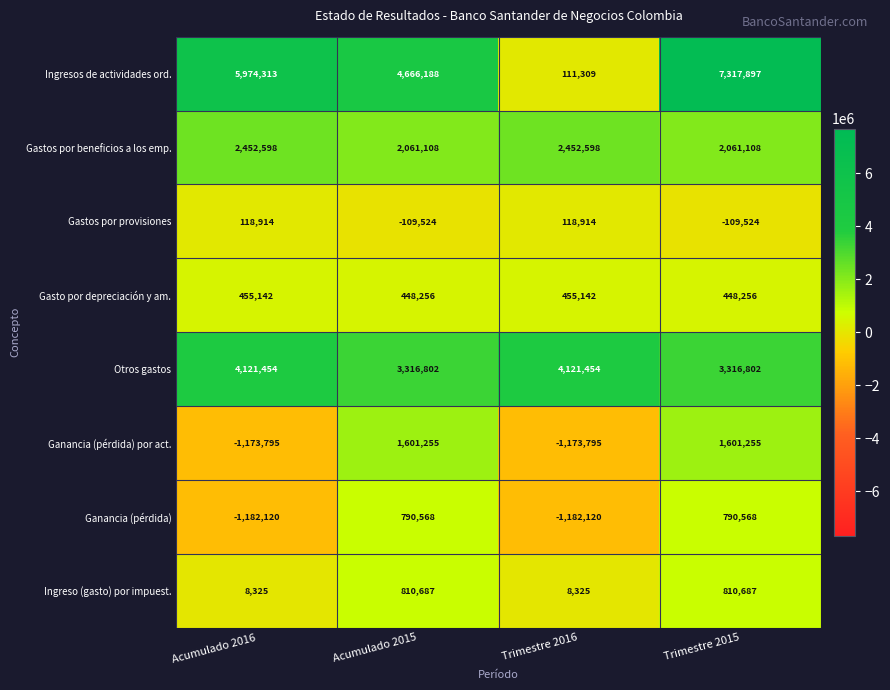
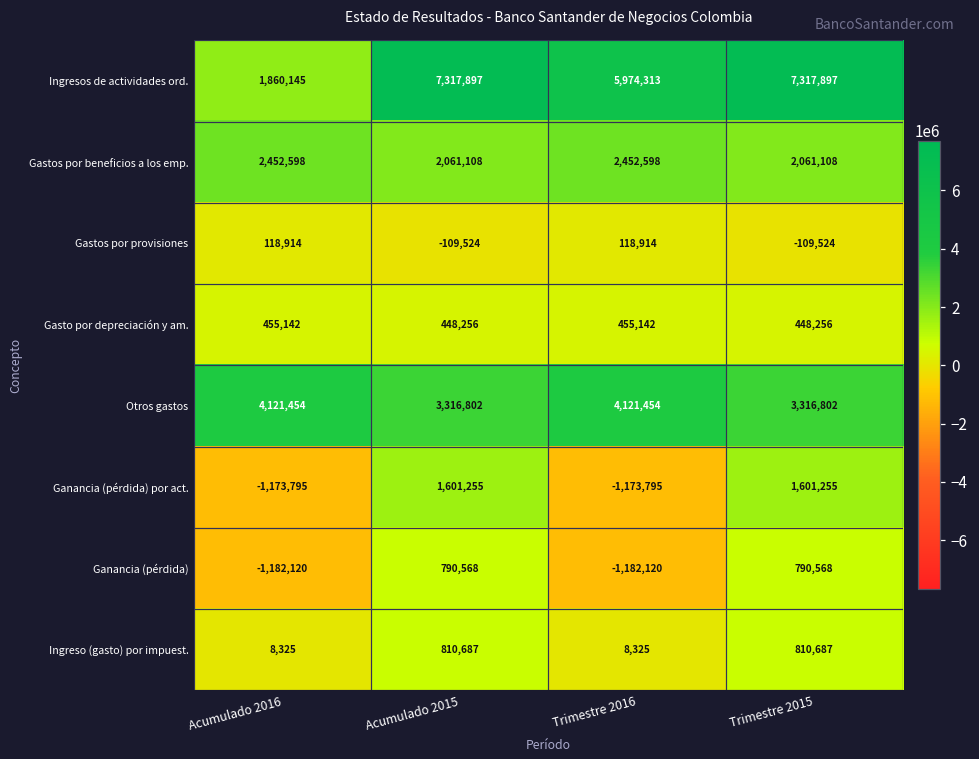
  {
    "Ingresos de actividades ord.": {
-     "Acumulado 2016": "5,974,313",
-     "Acumulado 2015": "4,666,188",
-     "Trimestre 2016": "111,309",
+     "Acumulado 2016": "1,860,145",
+     "Acumulado 2015": "7,317,897",
+     "Trimestre 2016": "5,974,313",
      "Trimestre 2015": "7,317,897"
    },
    "Gastos por beneficios a los emp.": {
      "Acumulado 2016": "2,452,598",
      "Acumulado 2015": "2,061,108",
      "Trimestre 2016": "2,452,598",
      "Trimestre 2015": "2,061,108"
    },
    "Gastos por provisiones": {
      "Acumulado 2016": "118,914",
      "Acumulado 2015": "-109,524",
      "Trimestre 2016": "118,914",
      "Trimestre 2015": "-109,524"
    },
    "Gasto por depreciación y am.": {
      "Acumulado 2016": "455,142",
      "Acumulado 2015": "448,256",
      "Trimestre 2016": "455,142",
      "Trimestre 2015": "448,256"
    },
    "Otros gastos": {
      "Acumulado 2016": "4,121,454",
      "Acumulado 2015": "3,316,802",
      "Trimestre 2016": "4,121,454",
      "Trimestre 2015": "3,316,802"
    },
    "Ganancia (pérdida) por act.": {
      "Acumulado 2016": "-1,173,795",
      "Acumulado 2015": "1,601,255",
      "Trimestre 2016": "-1,173,795",
      "Trimestre 2015": "1,601,255"
    },
    "Ganancia (pérdida)": {
      "Acumulado 2016": "-1,182,120",
      "Acumulado 2015": "790,568",
      "Trimestre 2016": "-1,182,120",
      "Trimestre 2015": "790,568"
    },
    "Ingreso (gasto) por impuest.": {
      "Acumulado 2016": "8,325",
      "Acumulado 2015": "810,687",
      "Trimestre 2016": "8,325",
      "Trimestre 2015": "810,687"
    }
  }
